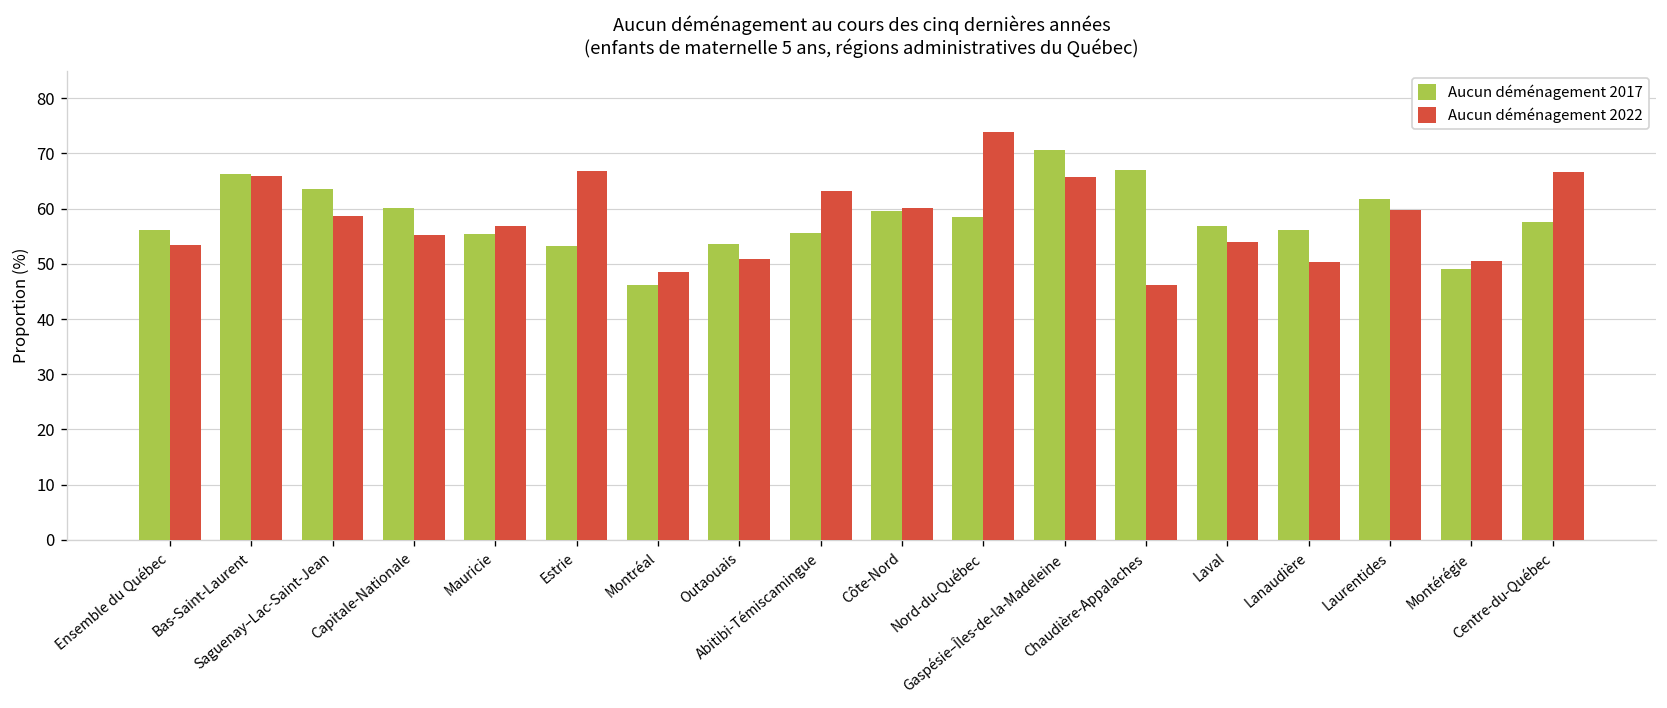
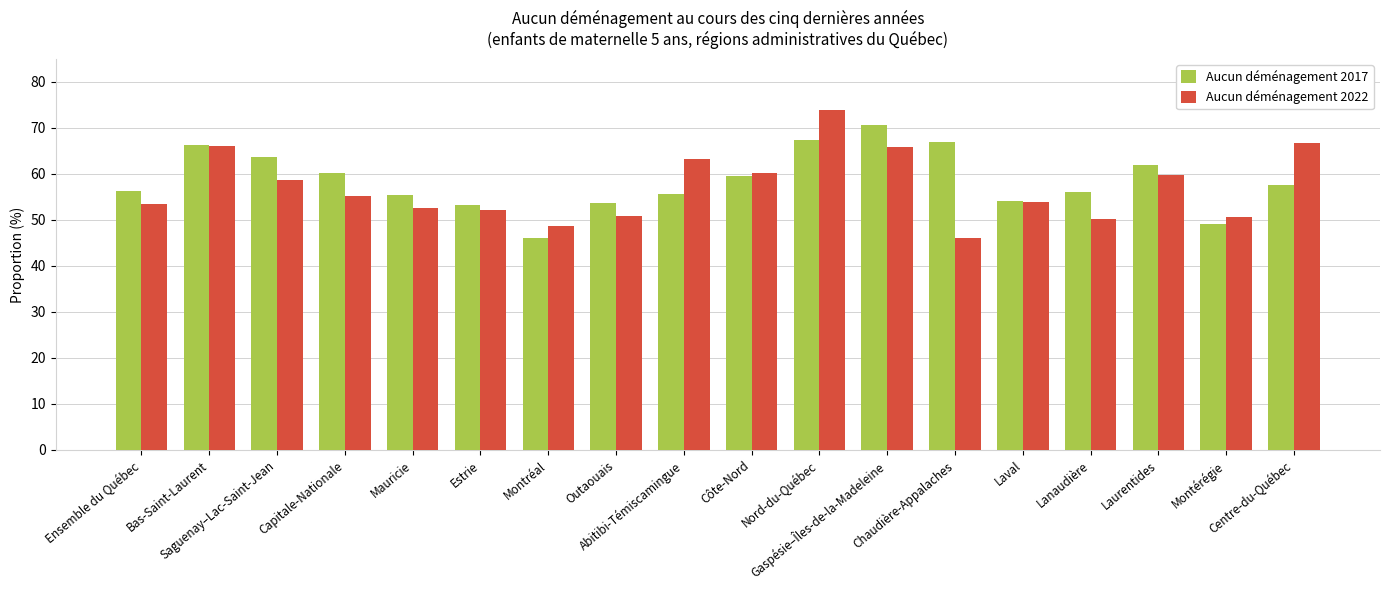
  {
    "Aucun déménagement 2017": {
      "Ensemble du Québec": 56,
      "Bas-Saint-Laurent": 66,
      "Saguenay–Lac-Saint-Jean": 64,
      "Capitale-Nationale": 60,
      "Mauricie": 55,
      "Estrie": 53,
      "Montréal": 46,
      "Outaouais": 54,
      "Abitibi-Témiscamingue": 56,
      "Côte-Nord": 60,
-     "Nord-du-Québec": 58,
+     "Nord-du-Québec": 67,
      "Gaspésie–Îles-de-la-Madeleine": 71,
      "Chaudière-Appalaches": 67,
-     "Laval": 57,
+     "Laval": 54,
      "Lanaudière": 56,
      "Laurentides": 62,
      "Montérégie": 49,
      "Centre-du-Québec": 58
    },
    "Aucun déménagement 2022": {
      "Ensemble du Québec": 53,
      "Bas-Saint-Laurent": 66,
      "Saguenay–Lac-Saint-Jean": 59,
      "Capitale-Nationale": 55,
-     "Mauricie": 57,
-     "Estrie": 67,
+     "Mauricie": 53,
+     "Estrie": 52,
      "Montréal": 49,
      "Outaouais": 51,
      "Abitibi-Témiscamingue": 63,
      "Côte-Nord": 60,
      "Nord-du-Québec": 74,
      "Gaspésie–Îles-de-la-Madeleine": 66,
      "Chaudière-Appalaches": 46,
      "Laval": 54,
      "Lanaudière": 50,
      "Laurentides": 60,
      "Montérégie": 51,
      "Centre-du-Québec": 67
    }
  }
